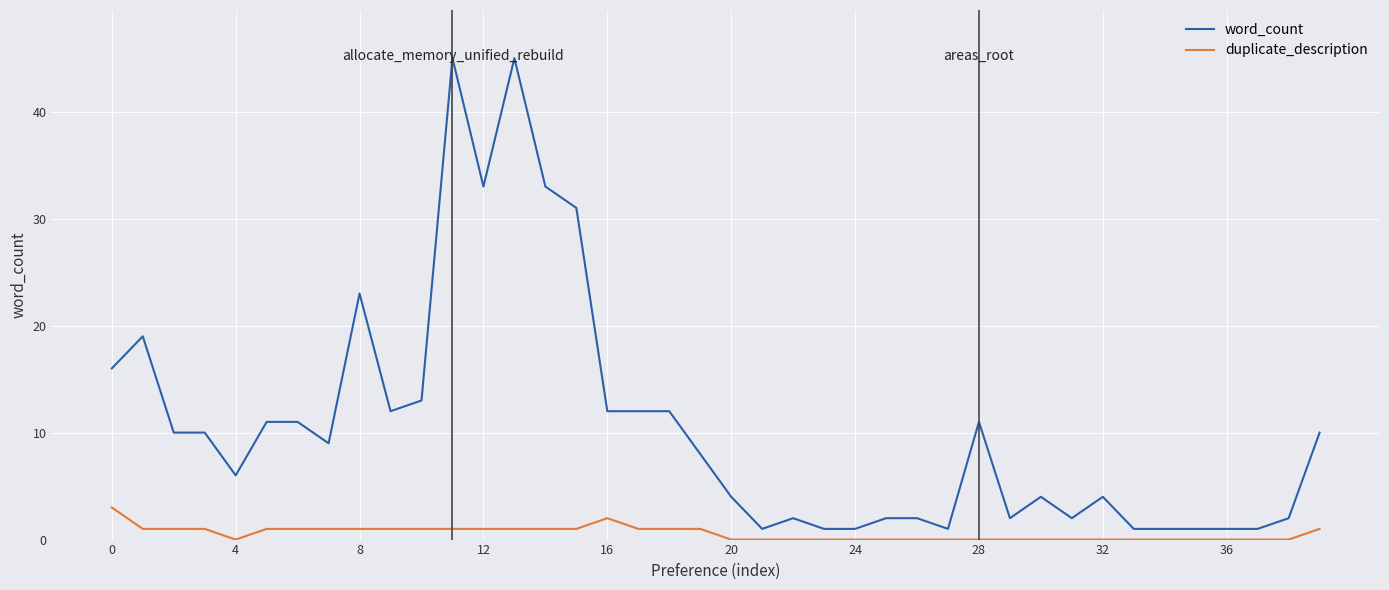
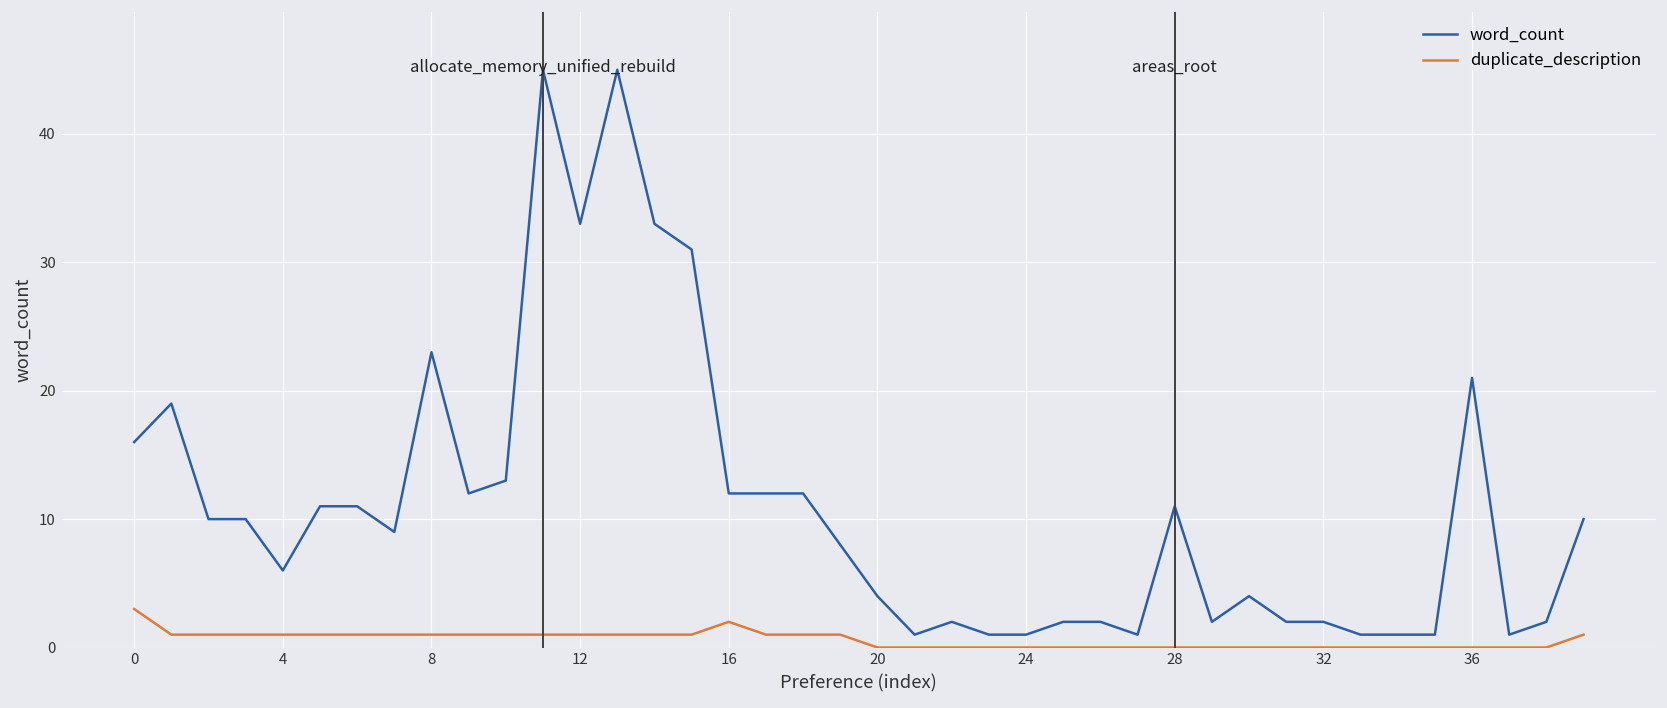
  {
    "word_count": {
      "0": 16,
      "4": 6,
      "8": 23,
      "12": 33,
      "16": 12,
      "20": 4,
      "24": 1,
      "28": 11,
-     "32": 4,
-     "36": 1
+     "32": 2,
+     "36": 21
    },
    "duplicate_description": {
      "0": 3,
-     "4": 0,
+     "4": 1,
      "8": 1,
      "12": 1,
      "16": 2,
      "20": 0,
      "24": 0,
      "28": 0,
      "32": 0,
      "36": 0
    }
  }
